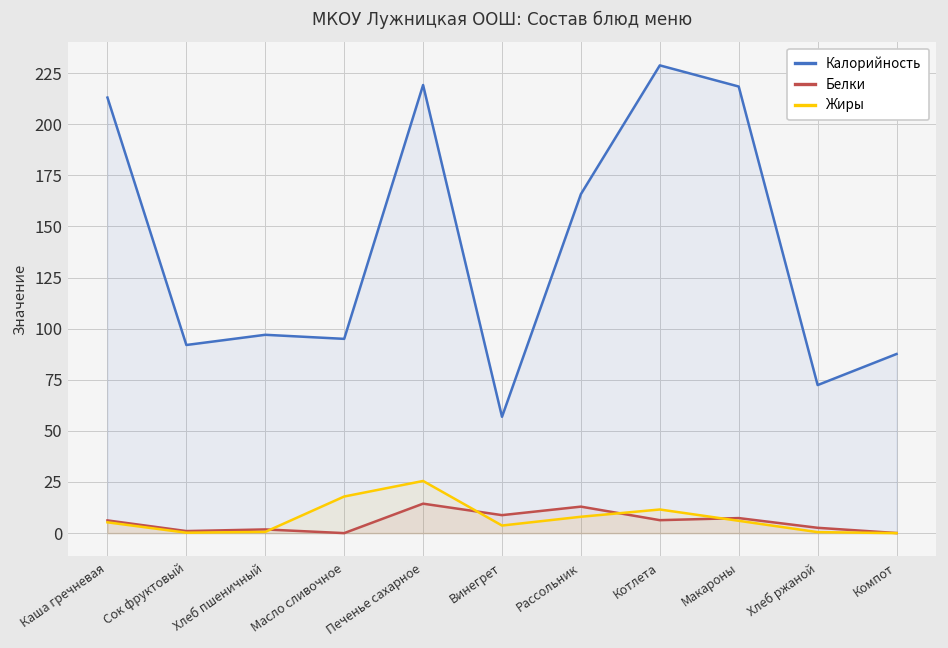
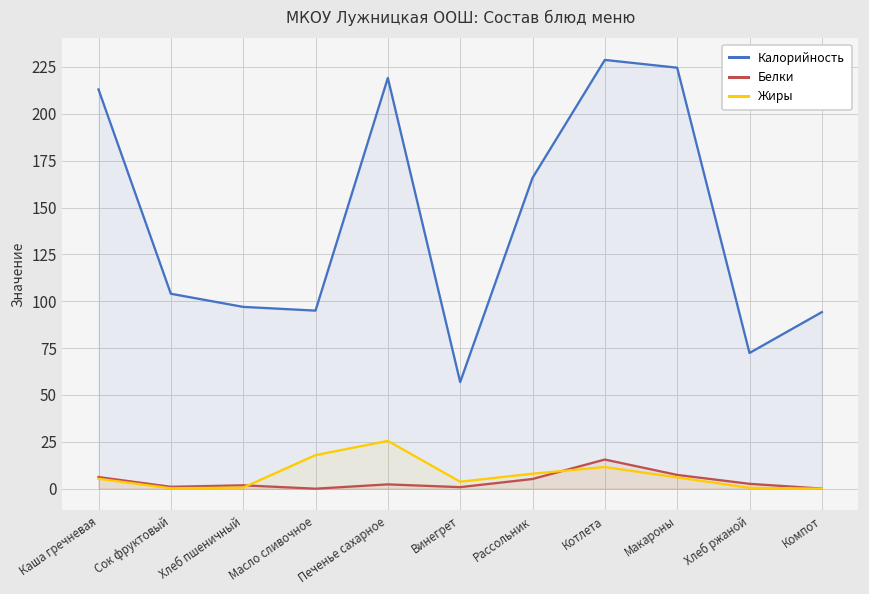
  {
    "Калорийность": {
      "Каша гречневая": 213,
-     "Сок фруктовый": 92,
+     "Сок фруктовый": 104,
      "Хлеб пшеничный": 97,
      "Масло сливочное": 95,
      "Печенье сахарное": 219,
      "Винегрет": 57,
      "Рассольник": 166,
      "Котлета": 229,
-     "Макароны": 218,
+     "Макароны": 225,
      "Хлеб ржаной": 72,
-     "Компот": 88
+     "Компот": 94
    },
    "Белки": {
      "Масло сливочное": 0,
-     "Печенье сахарное": 14,
-     "Винегрет": 9,
-     "Рассольник": 13,
-     "Котлета": 6,
+     "Печенье сахарное": 2,
+     "Винегрет": 1,
+     "Рассольник": 5,
+     "Котлета": 16,
      "Хлеб ржаной": 3
    },
    "Жиры": {
      "Масло сливочное": 18,
      "Печенье сахарное": 26,
      "Винегрет": 4,
      "Рассольник": 8,
      "Котлета": 12,
      "Хлеб ржаной": 0
    }
  }
